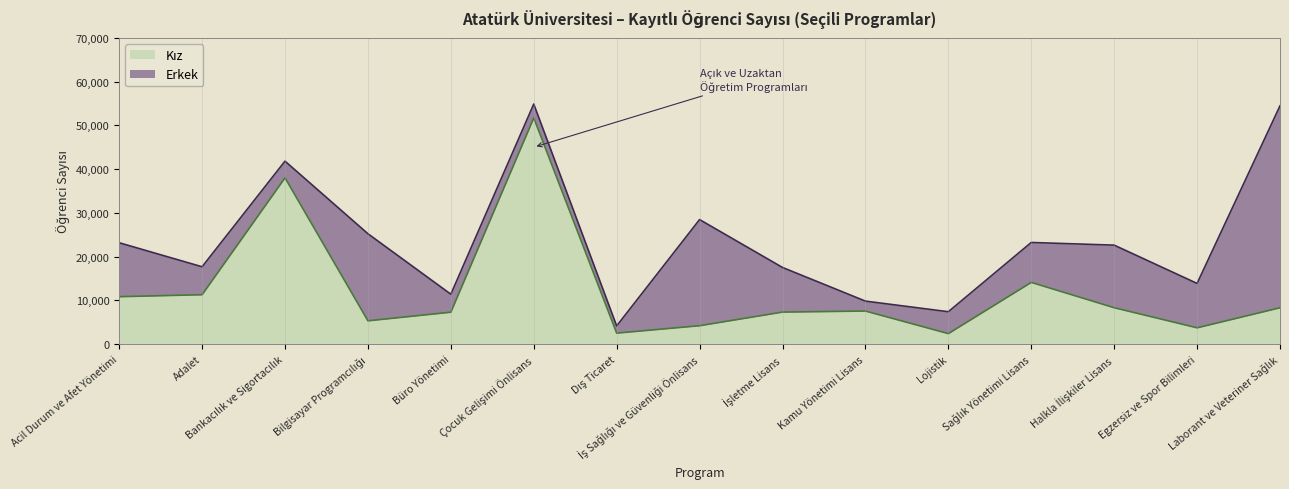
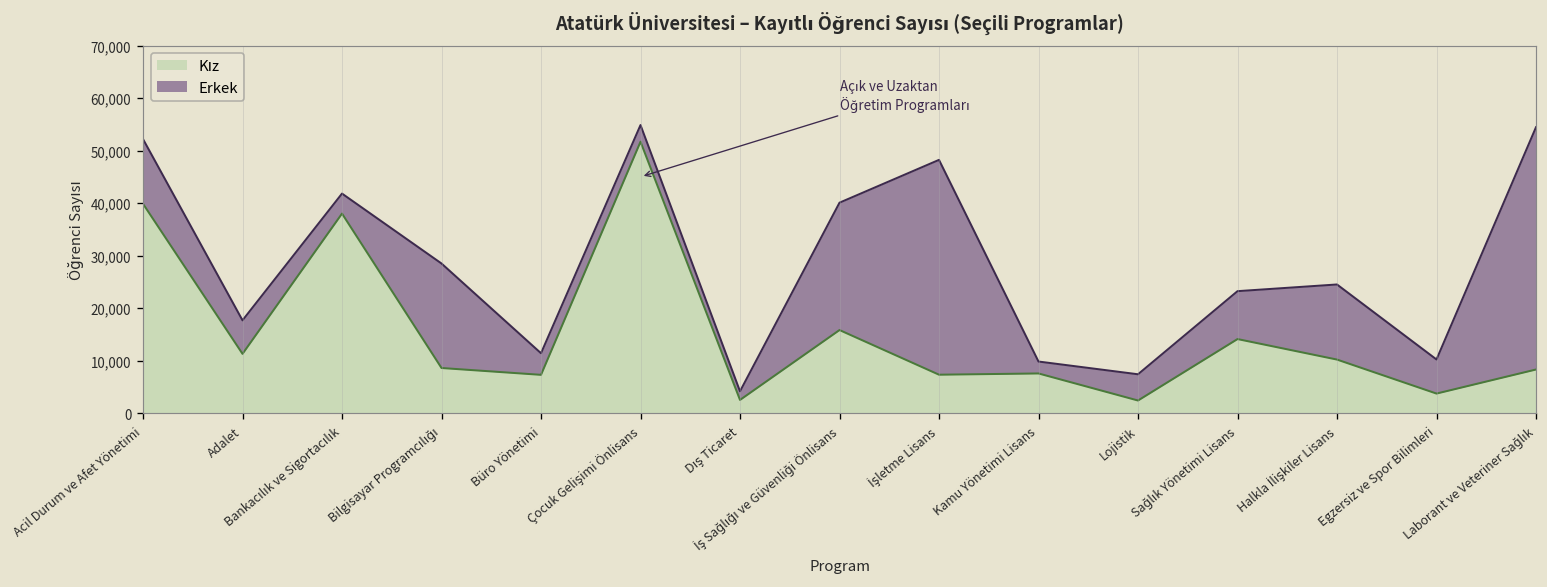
  {
    "Kız": {
-     "Acil Durum ve Afet Yönetimi": "11,000",
+     "Acil Durum ve Afet Yönetimi": "40,000",
      "Adalet": "11,000",
      "Bankacılık ve Sigortacılık": "38,000",
-     "Bilgisayar Programcılığı": "5,000",
+     "Bilgisayar Programcılığı": "9,000",
      "Büro Yönetimi": "7,000",
      "Çocuk Gelişimi Önlisans": "52,000",
      "Dış Ticaret": "3,000",
-     "İş Sağlığı ve Güvenliği Önlisans": "4,000",
+     "İş Sağlığı ve Güvenliği Önlisans": "16,000",
      "İşletme Lisans": "7,000",
      "Kamu Yönetimi Lisans": "8,000",
      "Lojistik": "2,000",
      "Sağlık Yönetimi Lisans": "14,000",
-     "Halkla İlişkiler Lisans": "8,000",
+     "Halkla İlişkiler Lisans": "10,000",
      "Egzersiz ve Spor Bilimleri": "4,000",
      "Laborant ve Veteriner Sağlık": "8,000"
    },
    "Erkek": {
      "Acil Durum ve Afet Yönetimi": "12,000",
      "Adalet": "6,000",
      "Bankacılık ve Sigortacılık": "4,000",
      "Bilgisayar Programcılığı": "20,000",
      "Büro Yönetimi": "4,000",
      "Çocuk Gelişimi Önlisans": "3,000",
      "Dış Ticaret": "2,000",
      "İş Sağlığı ve Güvenliği Önlisans": "24,000",
-     "İşletme Lisans": "10,000",
+     "İşletme Lisans": "41,000",
      "Kamu Yönetimi Lisans": "2,000",
      "Lojistik": "5,000",
      "Sağlık Yönetimi Lisans": "9,000",
      "Halkla İlişkiler Lisans": "14,000",
-     "Egzersiz ve Spor Bilimleri": "10,000",
+     "Egzersiz ve Spor Bilimleri": "6,000",
      "Laborant ve Veteriner Sağlık": "46,000"
    }
  }
